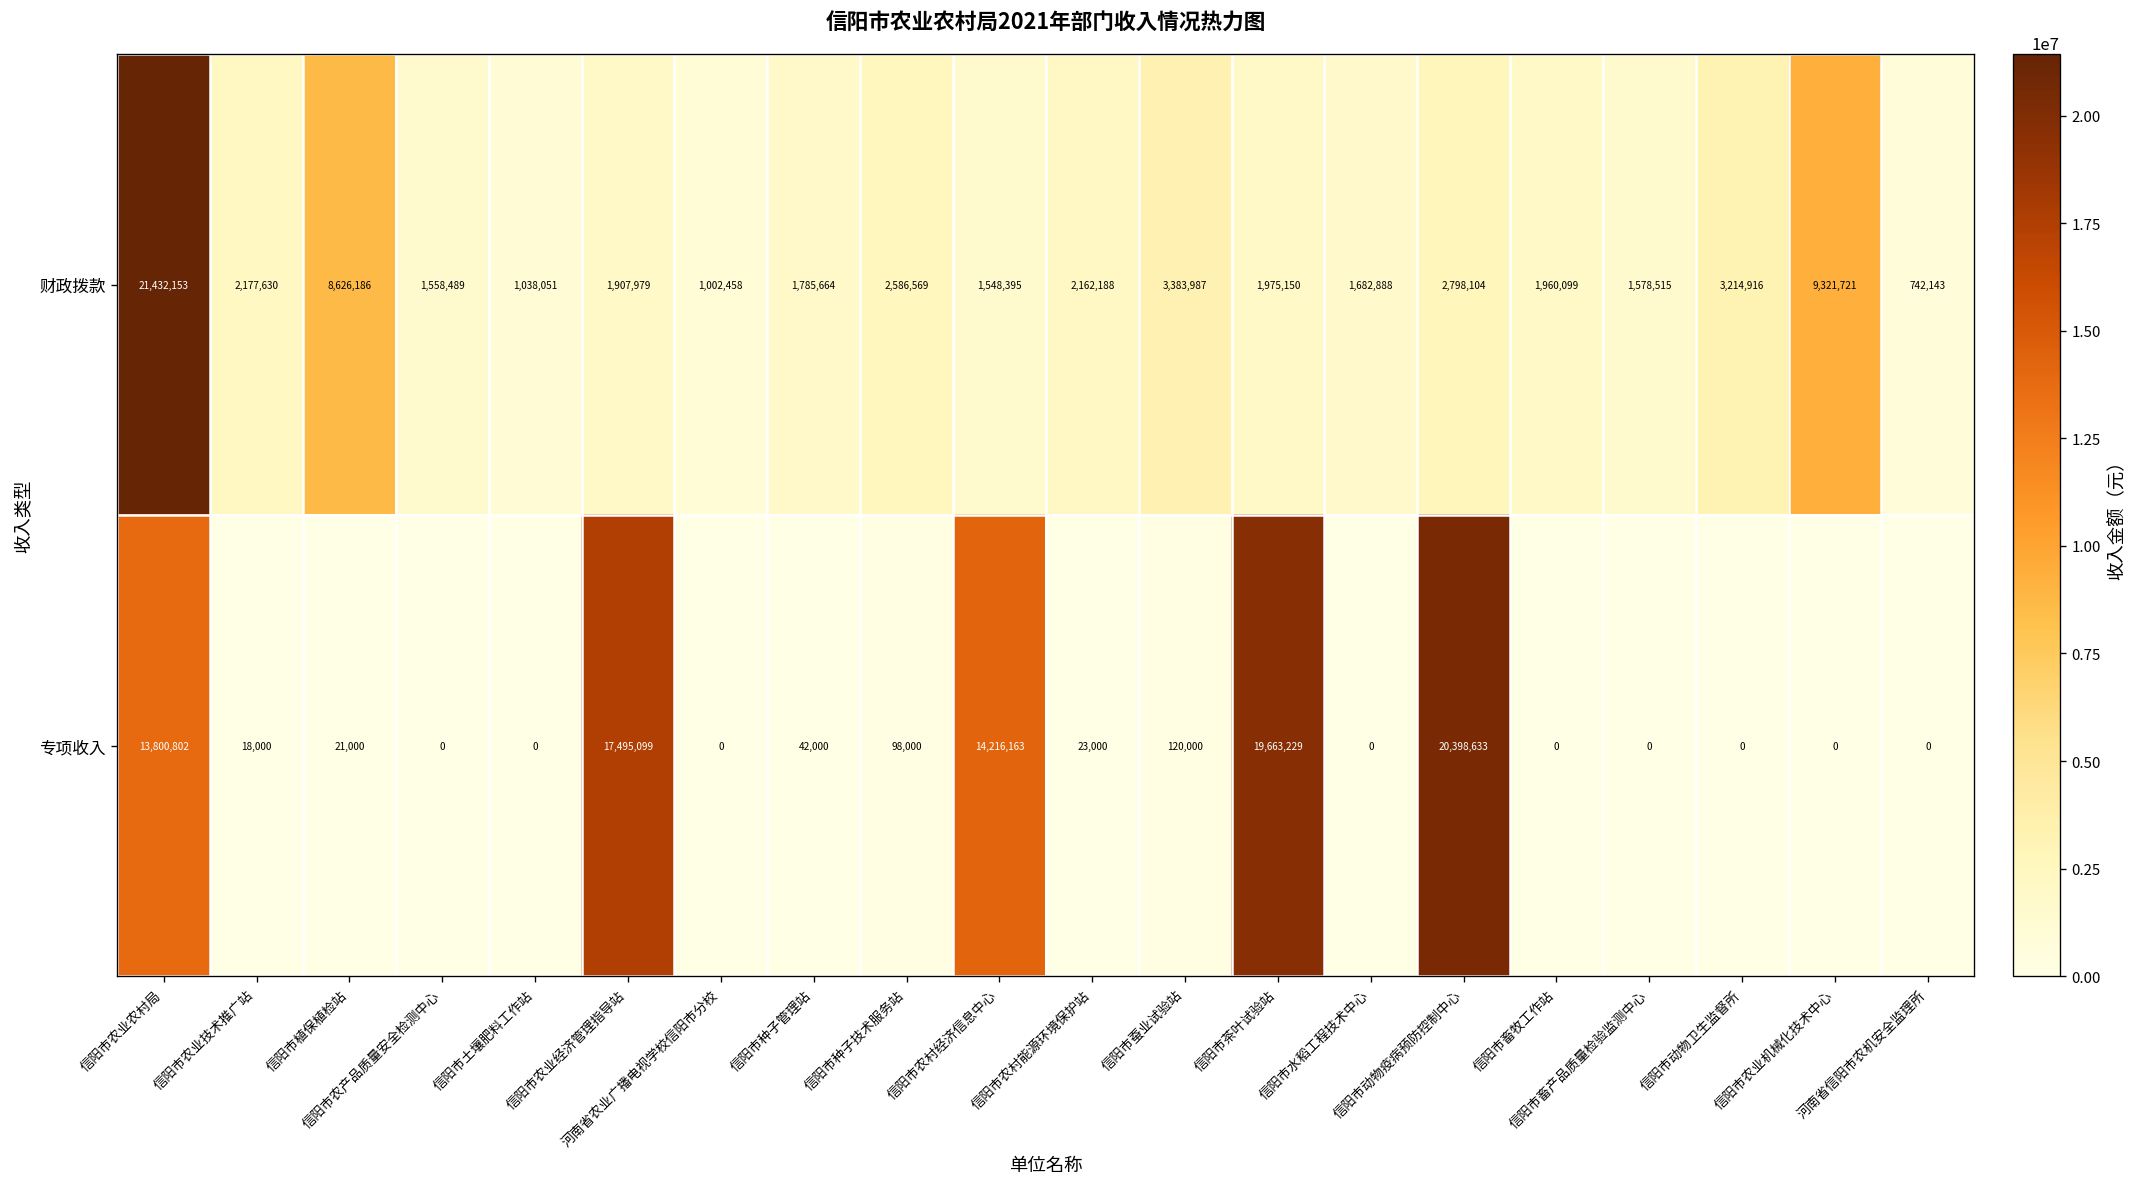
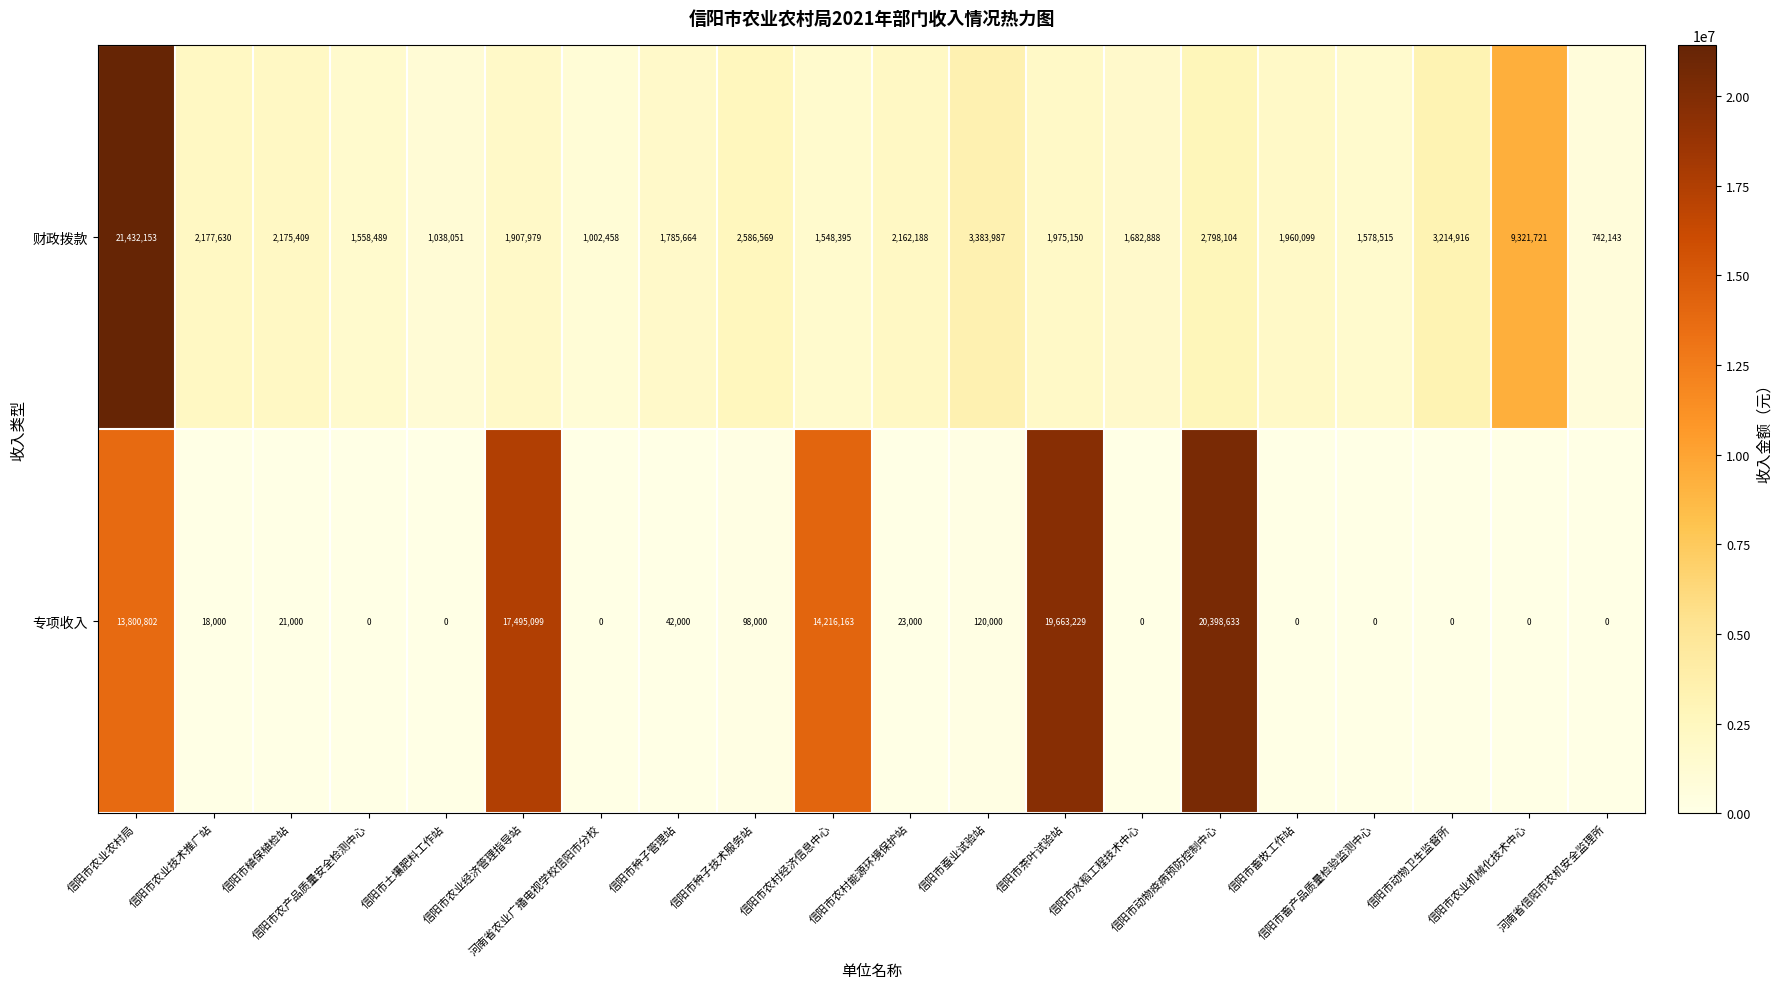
  {
    "财政拨款": {
      "信阳市农业农村局": "21,432,153",
      "信阳市农业技术推广站": "2,177,630",
-     "信阳市植保植检站": "8,626,186",
+     "信阳市植保植检站": "2,175,409",
      "信阳市农产品质量安全检测中心": "1,558,489",
      "信阳市土壤肥料工作站": "1,038,051",
      "信阳市农业经济管理指导站": "1,907,979",
      "河南省农业广播电视学校信阳市分校": "1,002,458",
      "信阳市种子管理站": "1,785,664",
      "信阳市种子技术服务站": "2,586,569",
      "信阳市农村经济信息中心": "1,548,395",
      "信阳市农村能源环境保护站": "2,162,188",
      "信阳市蚕业试验站": "3,383,987",
      "信阳市茶叶试验站": "1,975,150",
      "信阳市水稻工程技术中心": "1,682,888",
      "信阳市动物疫病预防控制中心": "2,798,104",
      "信阳市畜牧工作站": "1,960,099",
      "信阳市畜产品质量检验监测中心": "1,578,515",
      "信阳市动物卫生监督所": "3,214,916",
      "信阳市农业机械化技术中心": "9,321,721",
      "河南省信阳市农机安全监理所": "742,143"
    },
    "专项收入": {
      "信阳市农业农村局": "13,800,802",
      "信阳市农业技术推广站": "18,000",
      "信阳市植保植检站": "21,000",
      "信阳市农产品质量安全检测中心": "0",
      "信阳市土壤肥料工作站": "0",
      "信阳市农业经济管理指导站": "17,495,099",
      "河南省农业广播电视学校信阳市分校": "0",
      "信阳市种子管理站": "42,000",
      "信阳市种子技术服务站": "98,000",
      "信阳市农村经济信息中心": "14,216,163",
      "信阳市农村能源环境保护站": "23,000",
      "信阳市蚕业试验站": "120,000",
      "信阳市茶叶试验站": "19,663,229",
      "信阳市水稻工程技术中心": "0",
      "信阳市动物疫病预防控制中心": "20,398,633",
      "信阳市畜牧工作站": "0",
      "信阳市畜产品质量检验监测中心": "0",
      "信阳市动物卫生监督所": "0",
      "信阳市农业机械化技术中心": "0",
      "河南省信阳市农机安全监理所": "0"
    }
  }
